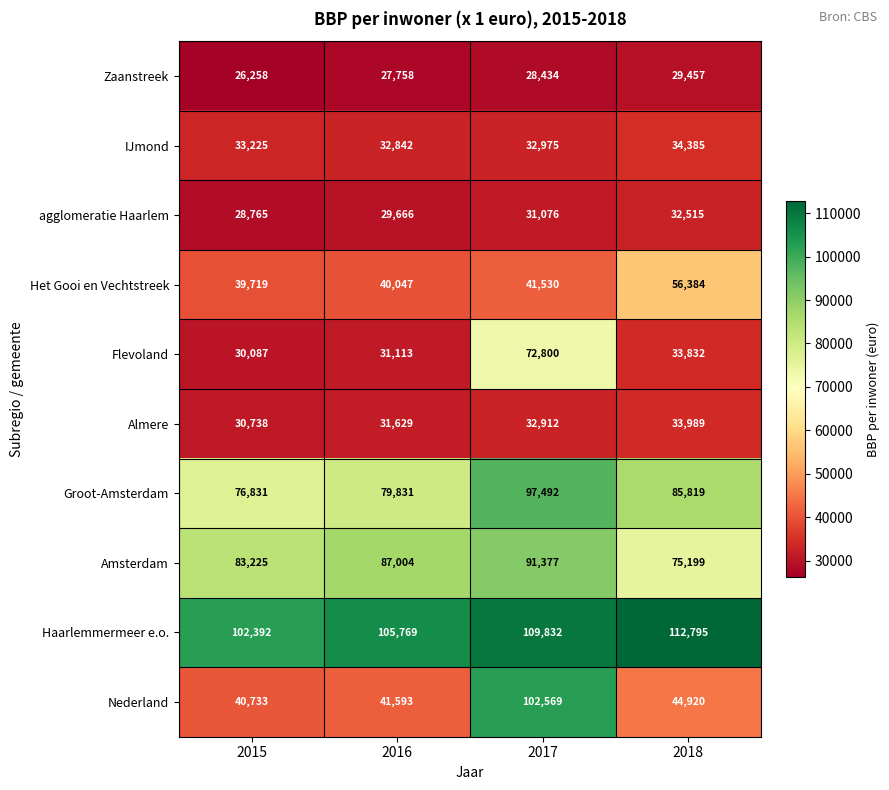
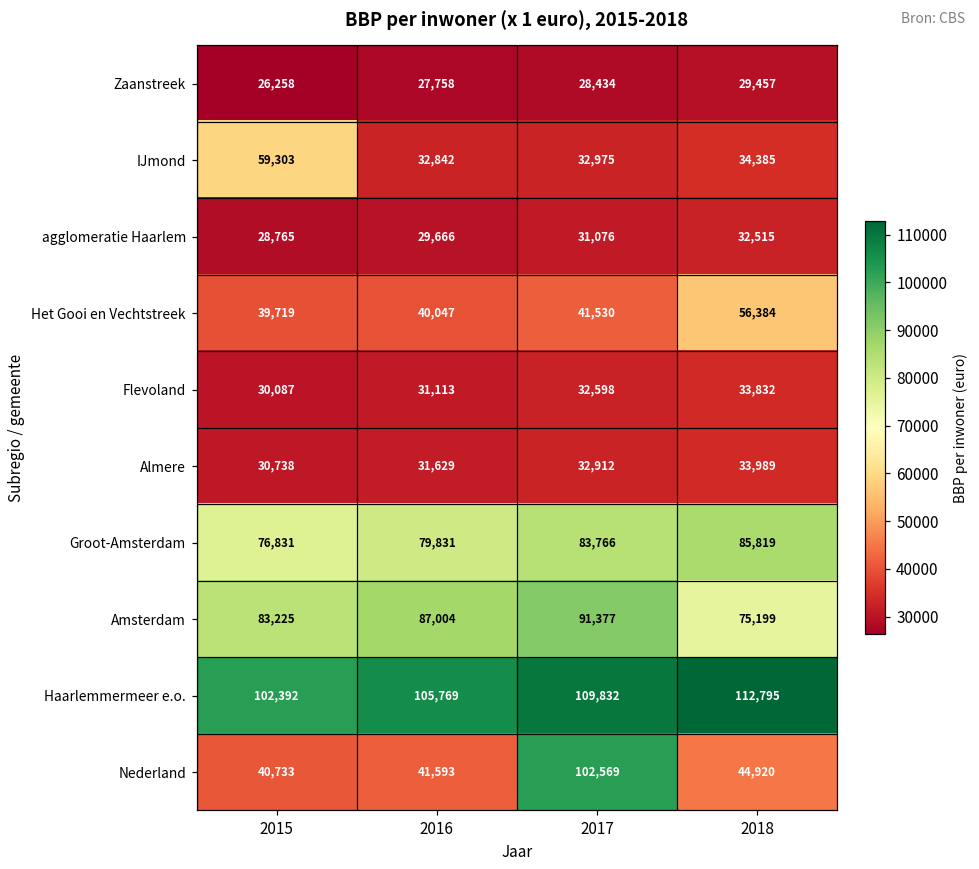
  {
    "Zaanstreek": {
      "2015": "26,258",
      "2016": "27,758",
      "2017": "28,434",
      "2018": "29,457"
    },
    "IJmond": {
-     "2015": "33,225",
+     "2015": "59,303",
      "2016": "32,842",
      "2017": "32,975",
      "2018": "34,385"
    },
    "agglomeratie Haarlem": {
      "2015": "28,765",
      "2016": "29,666",
      "2017": "31,076",
      "2018": "32,515"
    },
    "Het Gooi en Vechtstreek": {
      "2015": "39,719",
      "2016": "40,047",
      "2017": "41,530",
      "2018": "56,384"
    },
    "Flevoland": {
      "2015": "30,087",
      "2016": "31,113",
-     "2017": "72,800",
+     "2017": "32,598",
      "2018": "33,832"
    },
    "Almere": {
      "2015": "30,738",
      "2016": "31,629",
      "2017": "32,912",
      "2018": "33,989"
    },
    "Groot-Amsterdam": {
      "2015": "76,831",
      "2016": "79,831",
-     "2017": "97,492",
+     "2017": "83,766",
      "2018": "85,819"
    },
    "Amsterdam": {
      "2015": "83,225",
      "2016": "87,004",
      "2017": "91,377",
      "2018": "75,199"
    },
    "Haarlemmermeer e.o.": {
      "2015": "102,392",
      "2016": "105,769",
      "2017": "109,832",
      "2018": "112,795"
    },
    "Nederland": {
      "2015": "40,733",
      "2016": "41,593",
      "2017": "102,569",
      "2018": "44,920"
    }
  }
